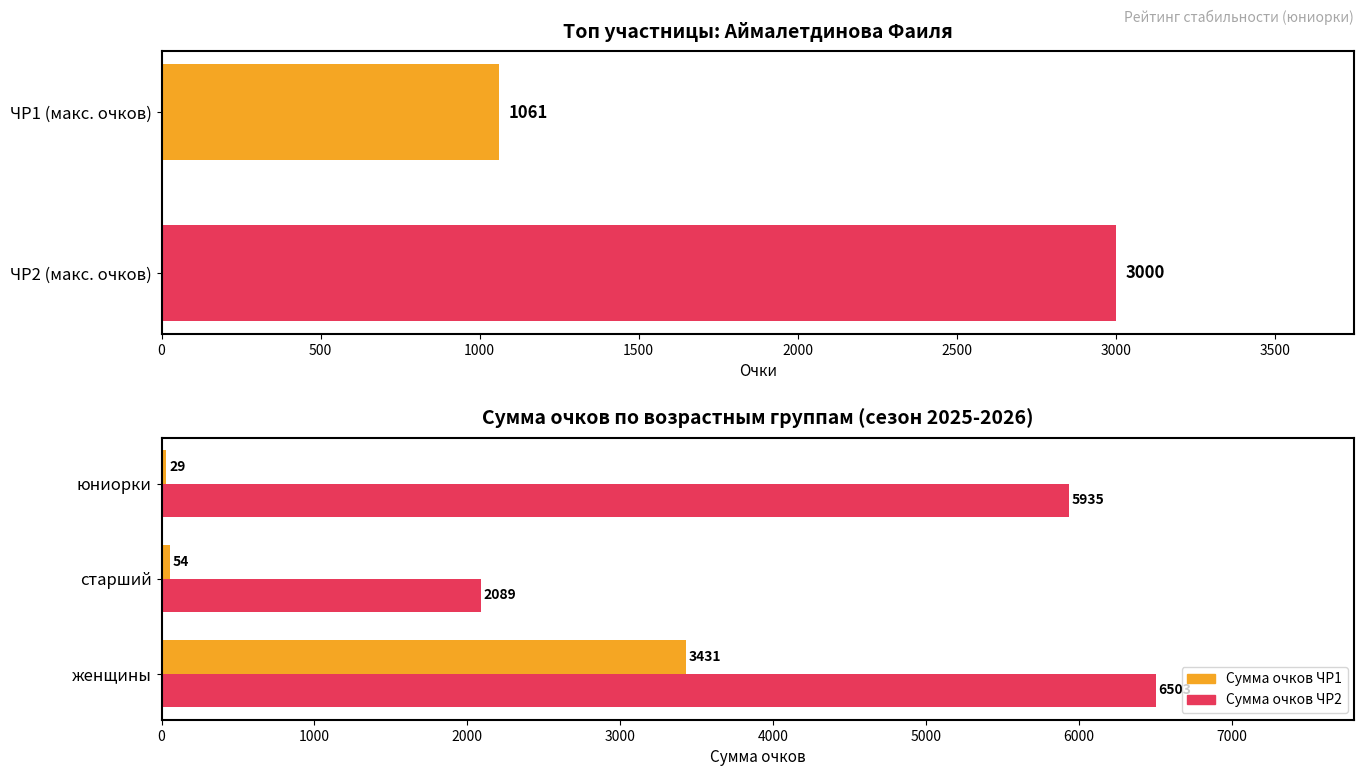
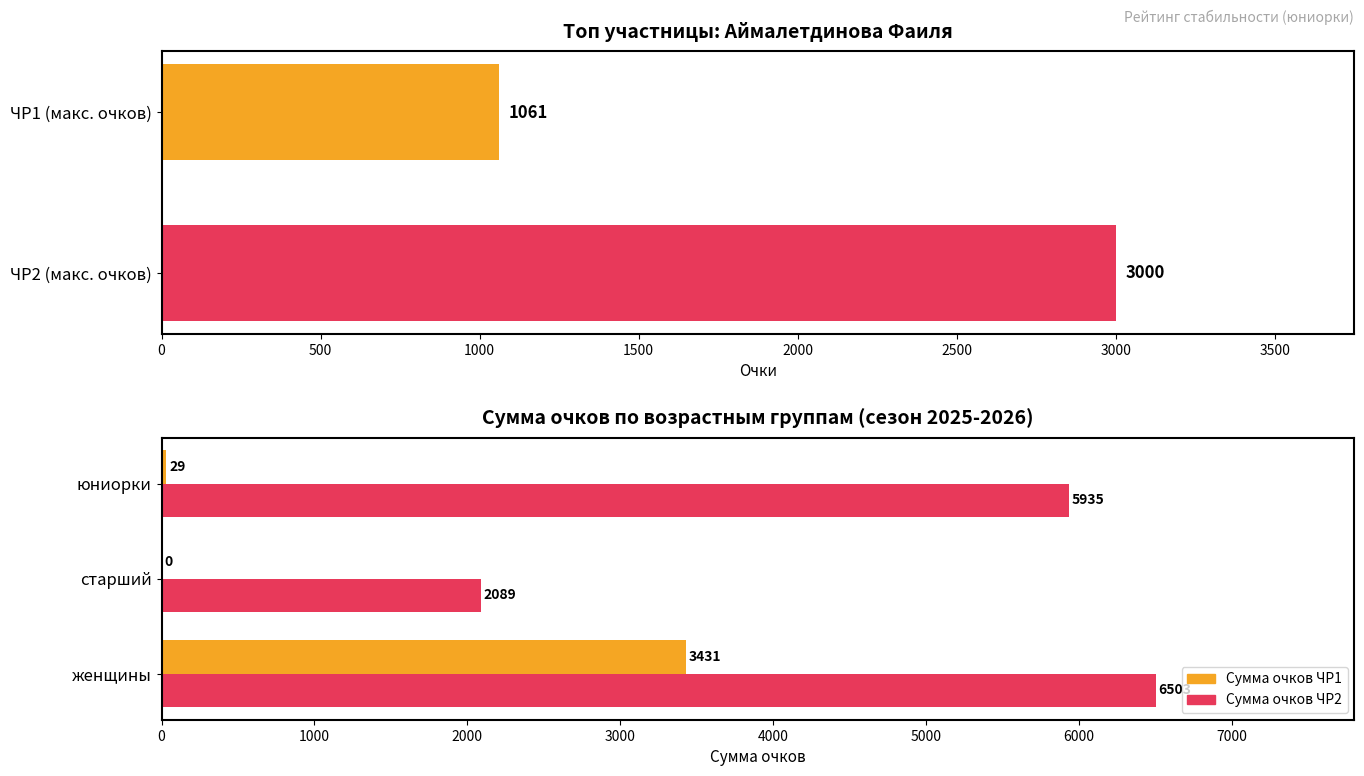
  {
    "Топ участницы: Аймалетдинова Фаиля": {
      "ЧР1 (макс. очков)": 1061,
      "ЧР2 (макс. очков)": 3000
    },
    "Сумма очков по возрастным группам (сезон 2025-2026)": {
      "Сумма очков ЧР1": {
        "юниорки": 29,
-       "старший": 54,
+       "старший": 0,
        "женщины": 3431
      },
      "Сумма очков ЧР2": {
        "юниорки": 5935,
        "старший": 2089
      }
    }
  }
